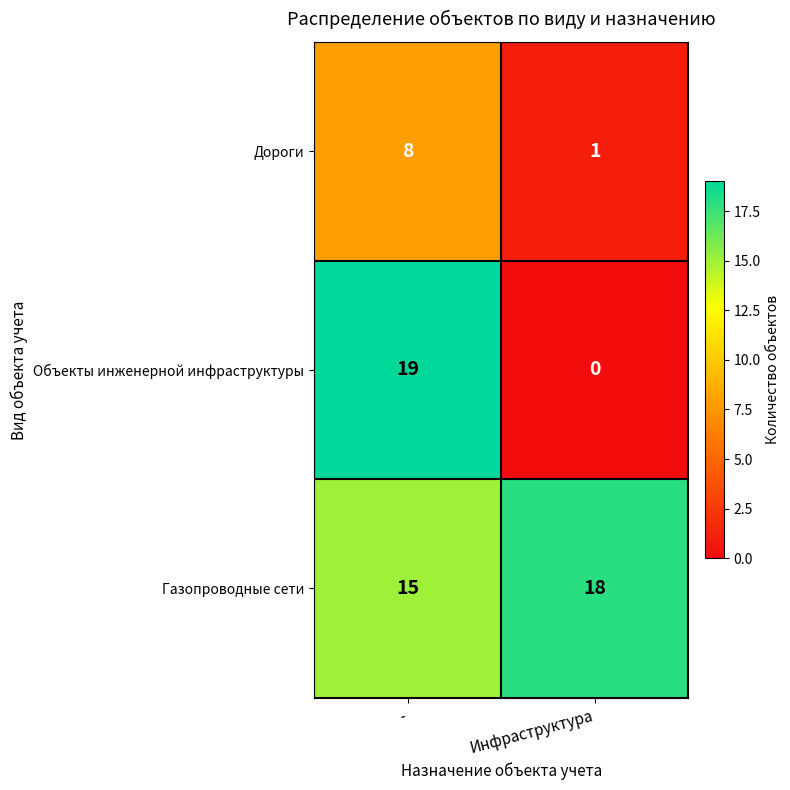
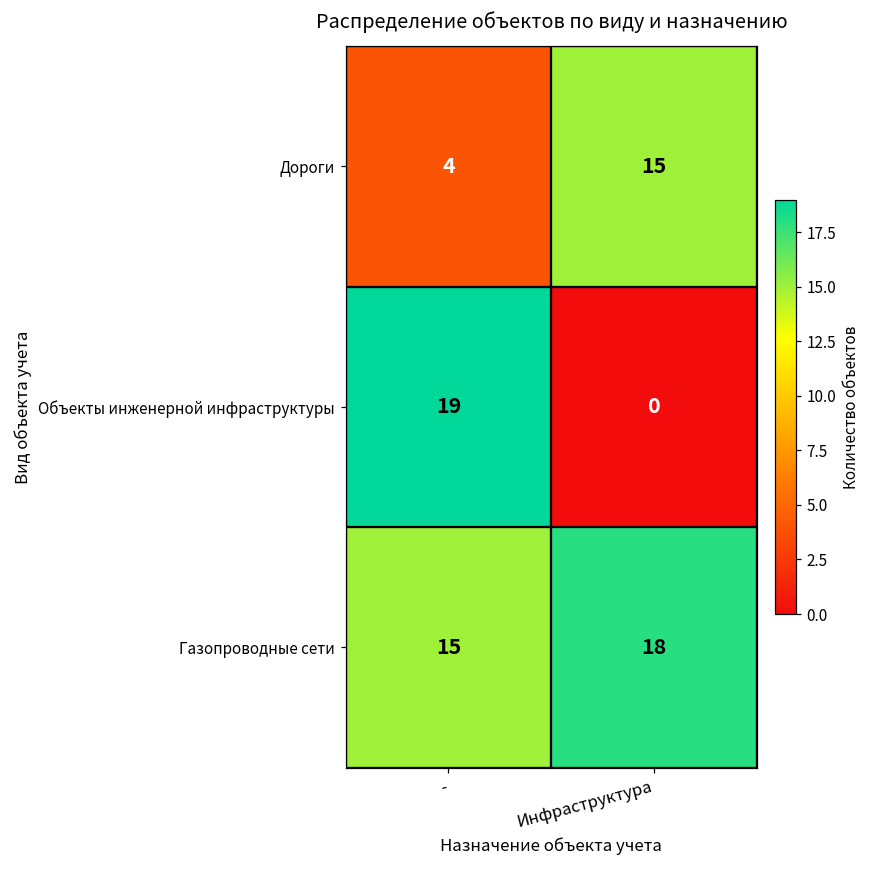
  {
    "Дороги": {
-     "-": 8,
-     "Инфраструктура": 1
+     "-": 4,
+     "Инфраструктура": 15
    },
    "Объекты инженерной инфраструктуры": {
      "-": 19,
      "Инфраструктура": 0
    },
    "Газопроводные сети": {
      "-": 15,
      "Инфраструктура": 18
    }
  }
